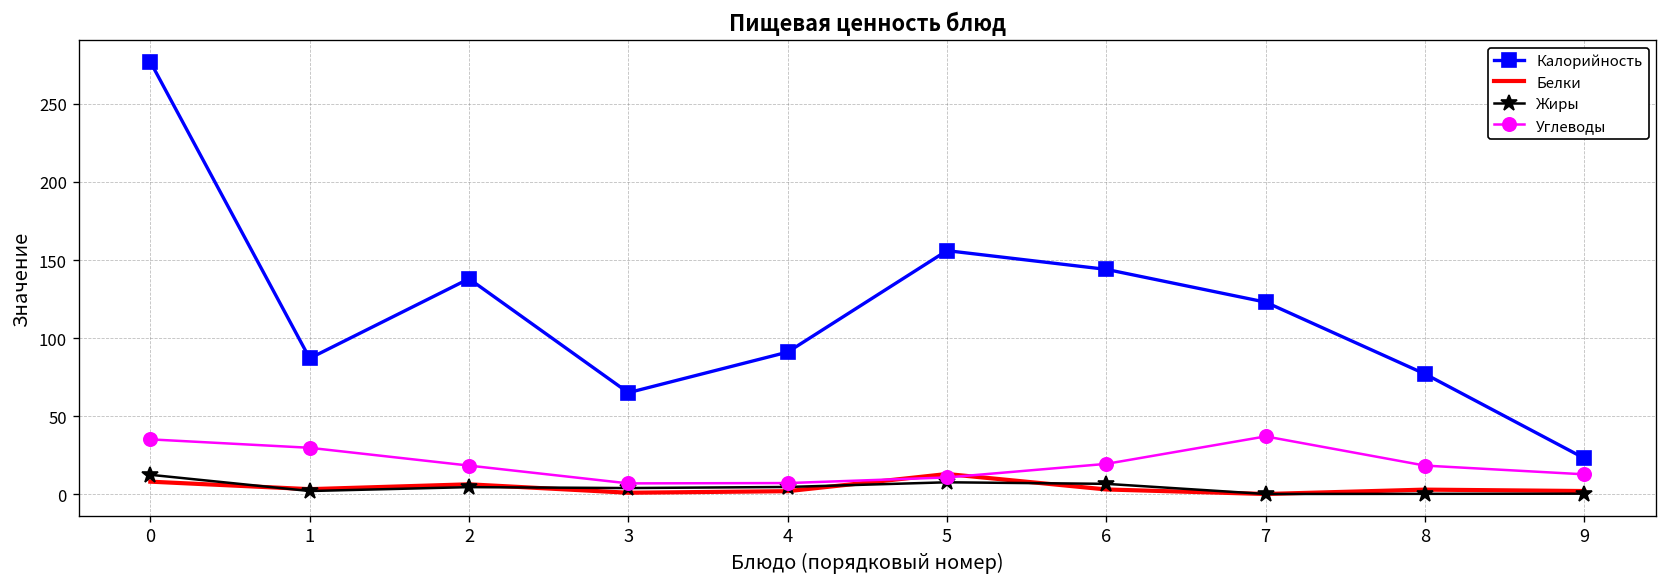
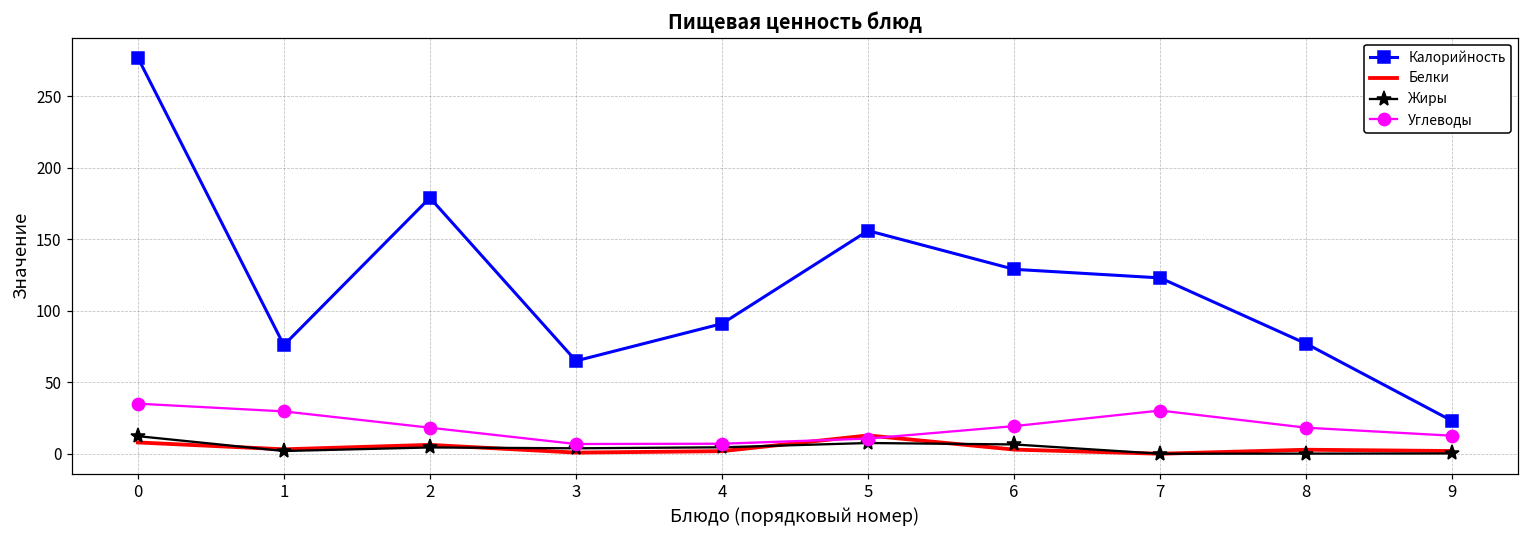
  {
    "Калорийность": {
      "0": 277,
-     "1": 87,
-     "2": 138,
+     "1": 76,
+     "2": 179,
      "3": 65,
      "4": 91,
      "5": 156,
-     "6": 144,
+     "6": 129,
      "7": 123,
      "8": 77,
      "9": 23
    },
    "Белки": {
      "0": 8,
      "3": 1,
      "4": 2,
      "5": 13,
      "6": 3,
      "8": 3
    },
    "Жиры": {
      "0": 12,
      "3": 4,
      "4": 5,
      "5": 8,
      "6": 7,
      "8": 0
    },
    "Углеводы": {
      "0": 35,
      "1": 30,
      "2": 18,
      "3": 7,
      "4": 7,
      "5": 11,
      "6": 19,
-     "7": 37,
+     "7": 30,
      "8": 18,
      "9": 13
    }
  }
